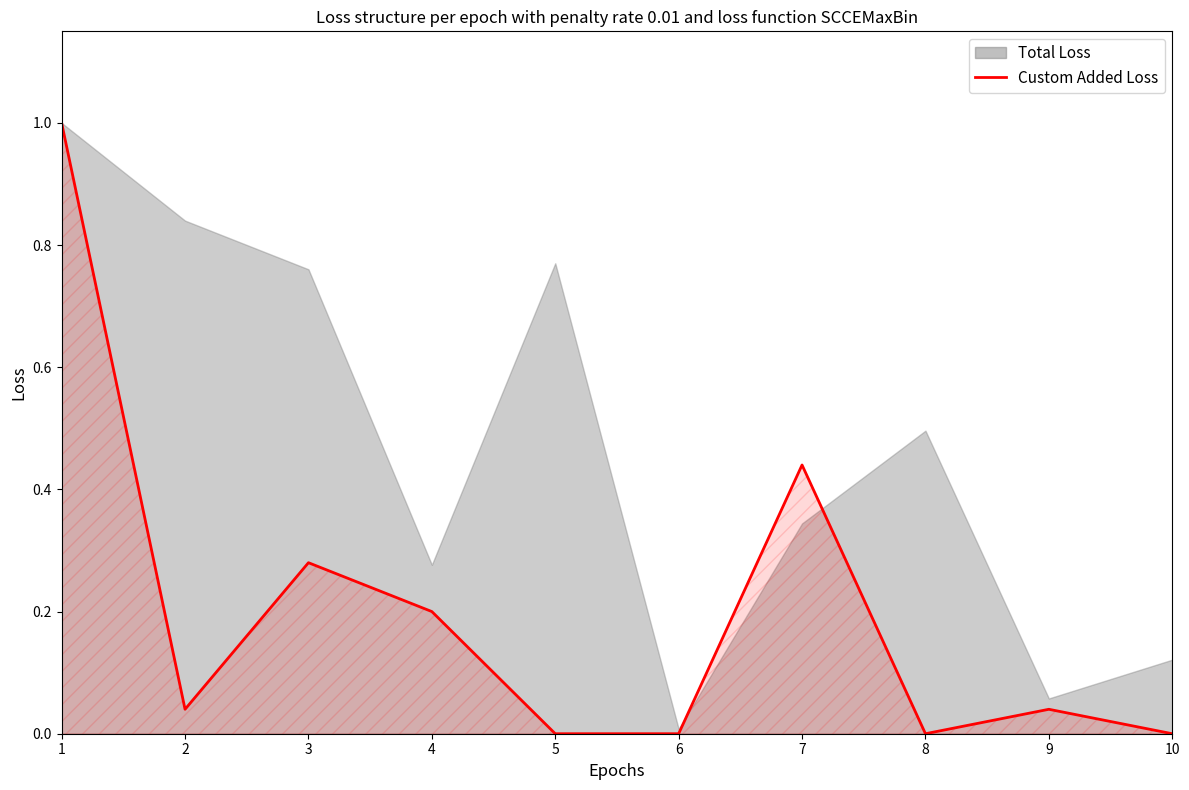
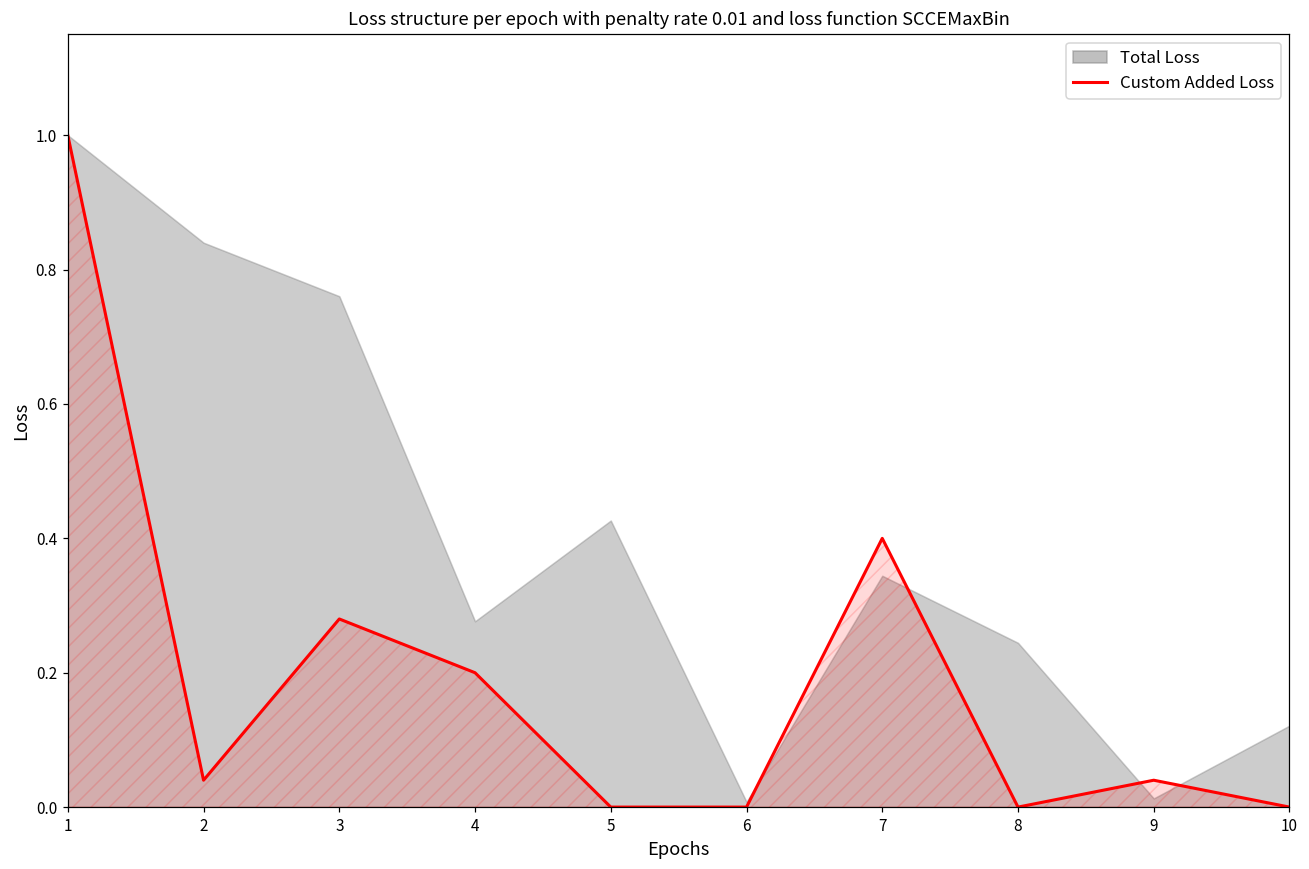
  {
    "Custom Added Loss": {
      "2": 0.04,
      "3": 0.28,
      "4": 0.20,
      "5": 0.00,
      "6": 0.00,
-     "7": 0.44,
+     "7": 0.40,
      "8": 0.00,
      "9": 0.04,
      "10": 0.00
    },
    "Total Loss": {
      "2": 0.84,
      "3": 0.76,
      "4": 0.28,
-     "5": 0.77,
+     "5": 0.43,
      "6": 0.01,
      "7": 0.34,
-     "8": 0.50,
-     "9": 0.06,
+     "8": 0.24,
+     "9": 0.01,
      "10": 0.12
    }
  }
